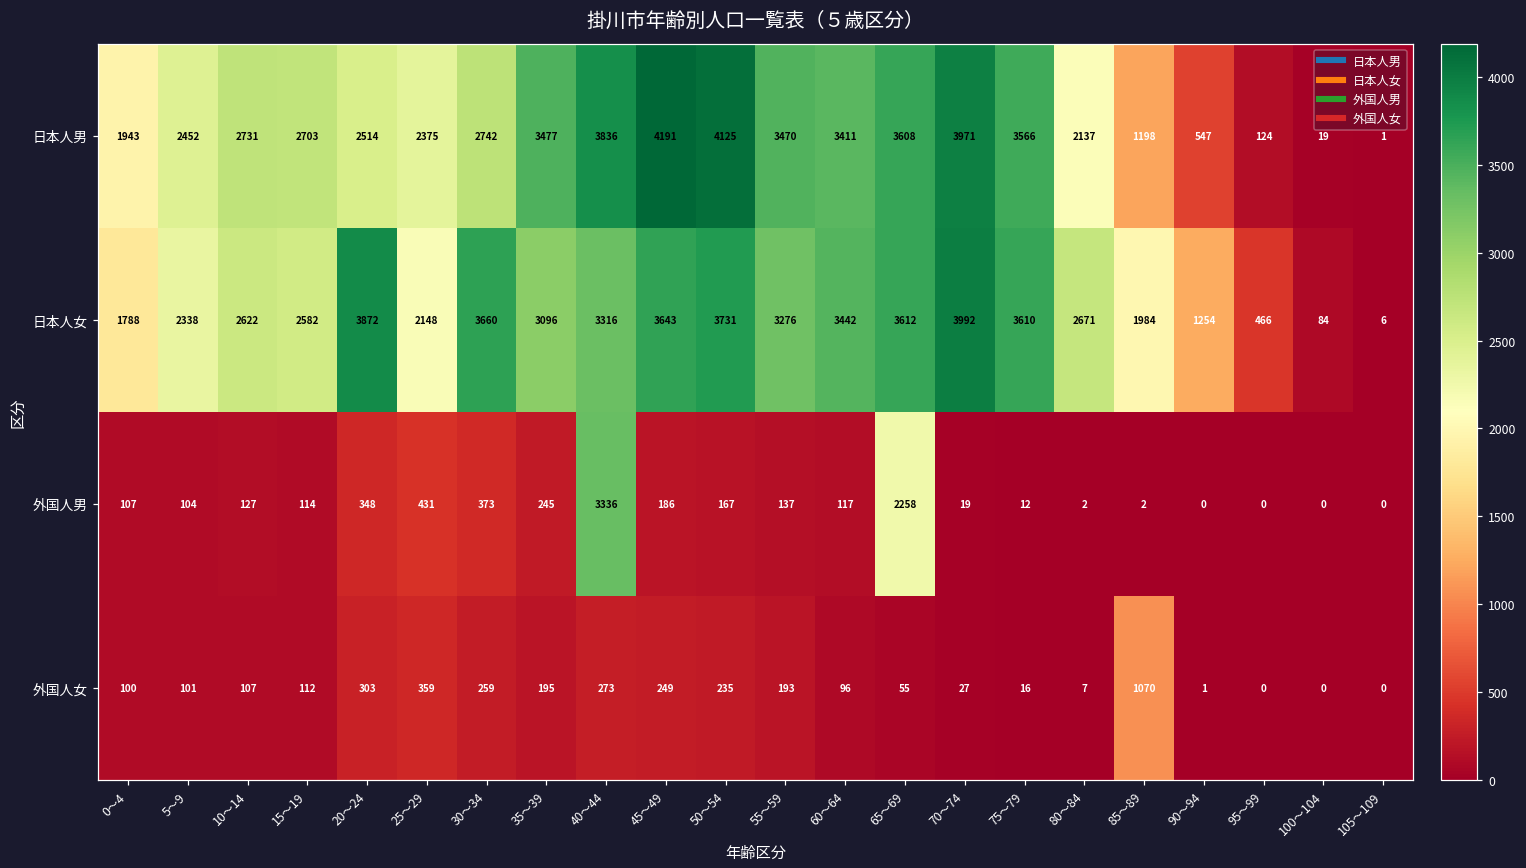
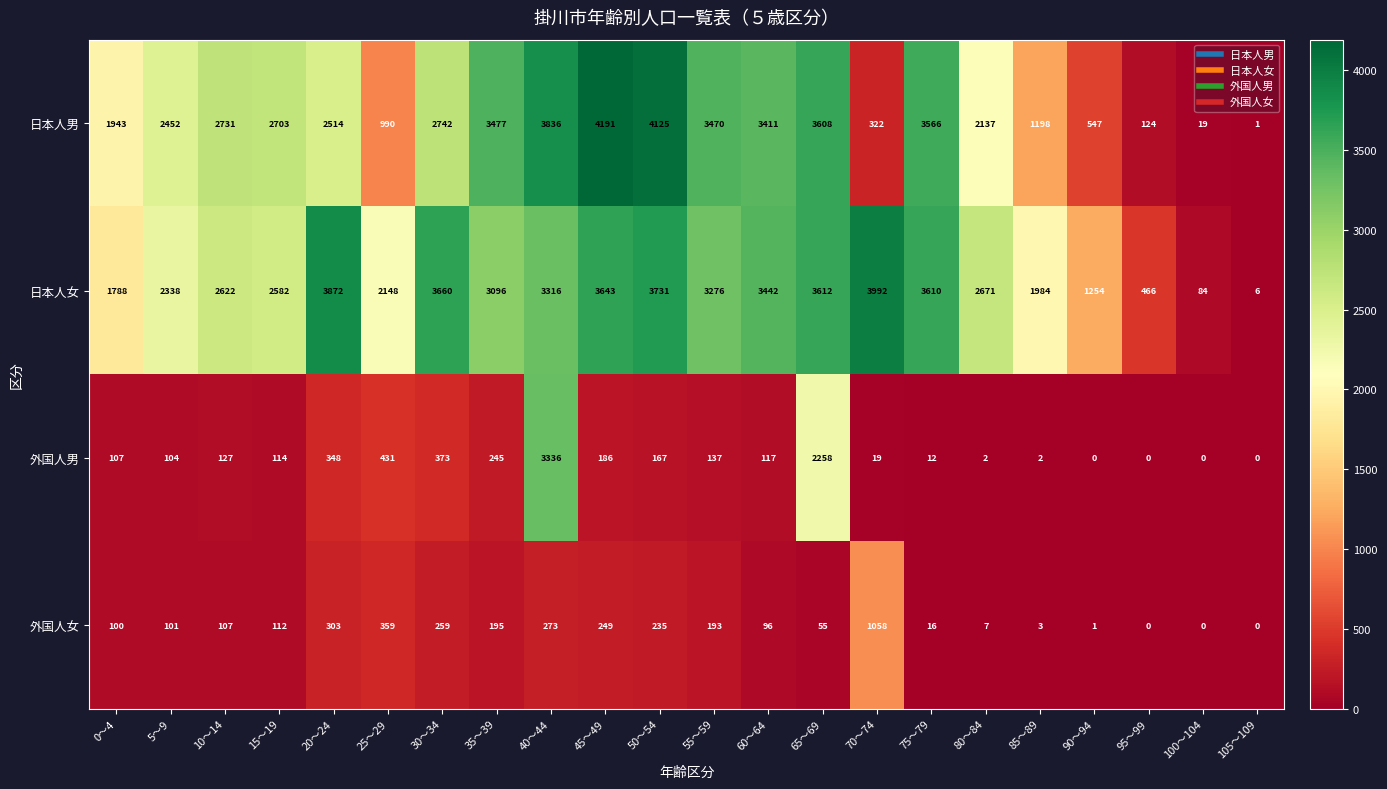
  {
    "日本人男": {
      "0～4": 1943,
      "5～9": 2452,
      "10～14": 2731,
      "15～19": 2703,
      "20～24": 2514,
-     "25～29": 2375,
+     "25～29": 990,
      "30～34": 2742,
      "35～39": 3477,
      "40～44": 3836,
      "45～49": 4191,
      "50～54": 4125,
      "55～59": 3470,
      "60～64": 3411,
      "65～69": 3608,
-     "70～74": 3971,
+     "70～74": 322,
      "75～79": 3566,
      "80～84": 2137,
      "85～89": 1198,
      "90～94": 547,
      "95～99": 124,
      "100～104": 19,
      "105～109": 1
    },
    "日本人女": {
      "0～4": 1788,
      "5～9": 2338,
      "10～14": 2622,
      "15～19": 2582,
      "20～24": 3872,
      "25～29": 2148,
      "30～34": 3660,
      "35～39": 3096,
      "40～44": 3316,
      "45～49": 3643,
      "50～54": 3731,
      "55～59": 3276,
      "60～64": 3442,
      "65～69": 3612,
      "70～74": 3992,
      "75～79": 3610,
      "80～84": 2671,
      "85～89": 1984,
      "90～94": 1254,
      "95～99": 466,
      "100～104": 84,
      "105～109": 6
    },
    "外国人男": {
      "0～4": 107,
      "5～9": 104,
      "10～14": 127,
      "15～19": 114,
      "20～24": 348,
      "25～29": 431,
      "30～34": 373,
      "35～39": 245,
      "40～44": 3336,
      "45～49": 186,
      "50～54": 167,
      "55～59": 137,
      "60～64": 117,
      "65～69": 2258,
      "70～74": 19,
      "75～79": 12,
      "80～84": 2,
      "85～89": 2,
      "90～94": 0,
      "95～99": 0,
      "100～104": 0,
      "105～109": 0
    },
    "外国人女": {
      "0～4": 100,
      "5～9": 101,
      "10～14": 107,
      "15～19": 112,
      "20～24": 303,
      "25～29": 359,
      "30～34": 259,
      "35～39": 195,
      "40～44": 273,
      "45～49": 249,
      "50～54": 235,
      "55～59": 193,
      "60～64": 96,
      "65～69": 55,
-     "70～74": 27,
+     "70～74": 1058,
      "75～79": 16,
      "80～84": 7,
-     "85～89": 1070,
+     "85～89": 3,
      "90～94": 1,
      "95～99": 0,
      "100～104": 0,
      "105～109": 0
    }
  }
